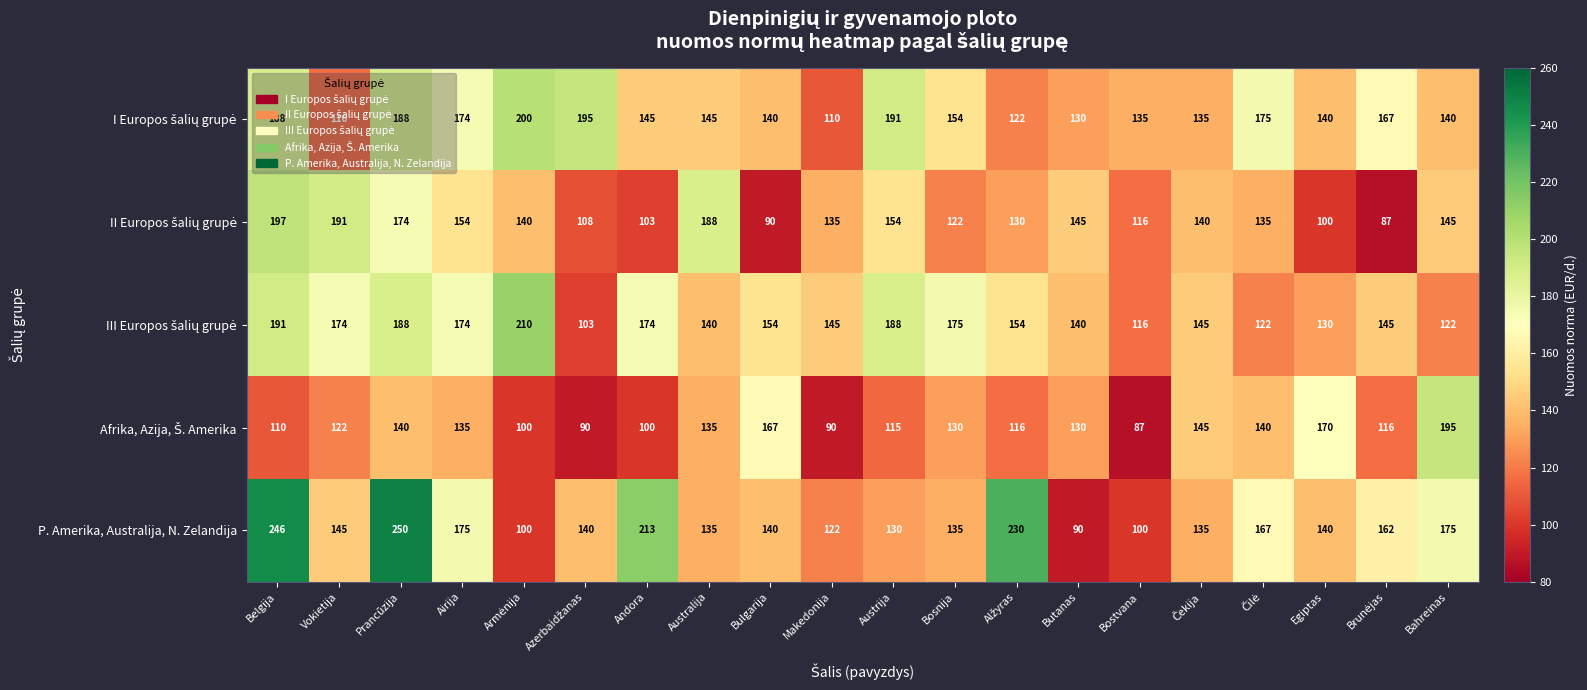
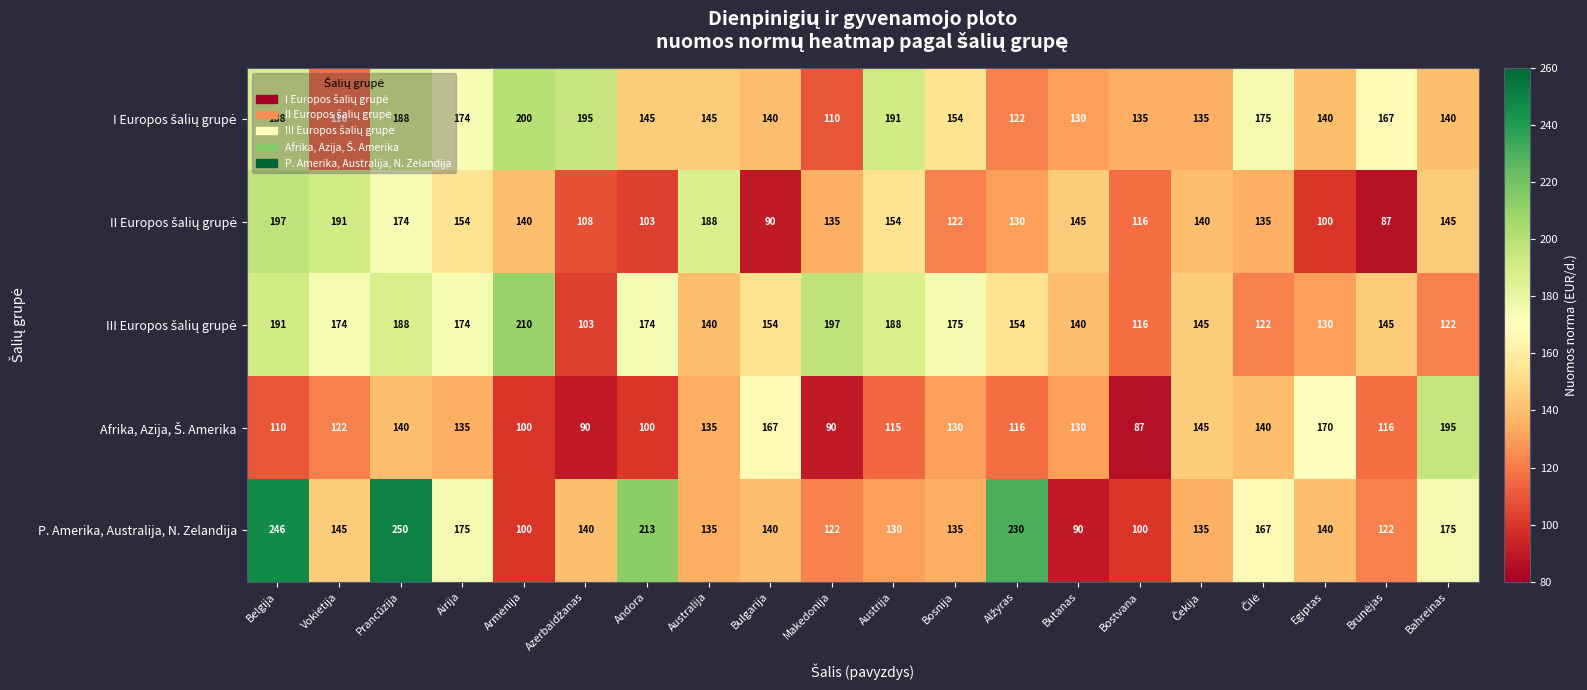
  {
    "I Europos šalių grupė": {
      "Armėnija": 200,
      "Azerbaidžanas": 195,
      "Andora": 145,
      "Australija": 145,
      "Bulgarija": 140,
      "Makedonija": 110,
      "Austrija": 191,
      "Bosnija": 154,
      "Alžyras": 122,
      "Butanas": 130,
      "Bostvana": 135,
      "Čekija": 135,
      "Čilė": 175,
      "Egiptas": 140,
      "Brunėjas": 167,
      "Bahreinas": 140
    },
    "II Europos šalių grupė": {
      "Belgija": 197,
      "Vokietija": 191,
      "Prancūzija": 174,
      "Airija": 154,
      "Armėnija": 140,
      "Azerbaidžanas": 108,
      "Andora": 103,
      "Australija": 188,
      "Bulgarija": 90,
      "Makedonija": 135,
      "Austrija": 154,
      "Bosnija": 122,
      "Alžyras": 130,
      "Butanas": 145,
      "Bostvana": 116,
      "Čekija": 140,
      "Čilė": 135,
      "Egiptas": 100,
      "Brunėjas": 87,
      "Bahreinas": 145
    },
    "III Europos šalių grupė": {
      "Belgija": 191,
      "Vokietija": 174,
      "Prancūzija": 188,
      "Airija": 174,
      "Armėnija": 210,
      "Azerbaidžanas": 103,
      "Andora": 174,
      "Australija": 140,
      "Bulgarija": 154,
-     "Makedonija": 145,
+     "Makedonija": 197,
      "Austrija": 188,
      "Bosnija": 175,
      "Alžyras": 154,
      "Butanas": 140,
      "Bostvana": 116,
      "Čekija": 145,
      "Čilė": 122,
      "Egiptas": 130,
      "Brunėjas": 145,
      "Bahreinas": 122
    },
    "Afrika, Azija, Š. Amerika": {
      "Belgija": 110,
      "Vokietija": 122,
      "Prancūzija": 140,
      "Airija": 135,
      "Armėnija": 100,
      "Azerbaidžanas": 90,
      "Andora": 100,
      "Australija": 135,
      "Bulgarija": 167,
      "Makedonija": 90,
      "Austrija": 115,
      "Bosnija": 130,
      "Alžyras": 116,
      "Butanas": 130,
      "Bostvana": 87,
      "Čekija": 145,
      "Čilė": 140,
      "Egiptas": 170,
      "Brunėjas": 116,
      "Bahreinas": 195
    },
    "P. Amerika, Australija, N. Zelandija": {
      "Belgija": 246,
      "Vokietija": 145,
      "Prancūzija": 250,
      "Airija": 175,
      "Armėnija": 100,
      "Azerbaidžanas": 140,
      "Andora": 213,
      "Australija": 135,
      "Bulgarija": 140,
      "Makedonija": 122,
      "Austrija": 130,
      "Bosnija": 135,
      "Alžyras": 230,
      "Butanas": 90,
      "Bostvana": 100,
      "Čekija": 135,
      "Čilė": 167,
      "Egiptas": 140,
-     "Brunėjas": 162,
+     "Brunėjas": 122,
      "Bahreinas": 175
    }
  }
